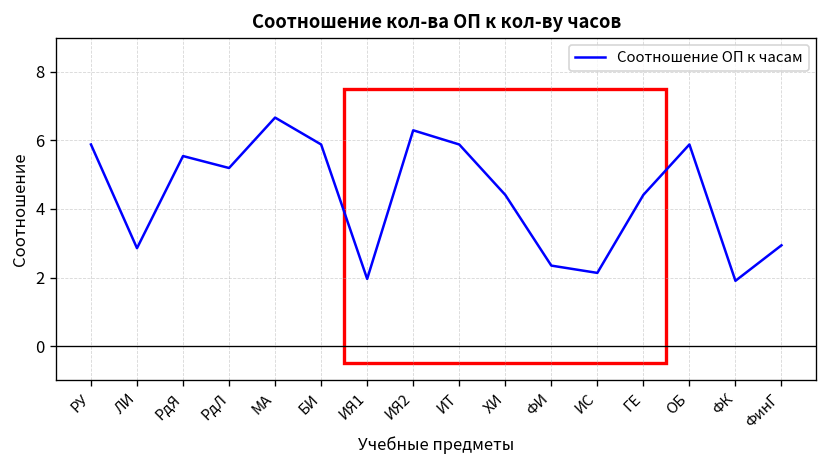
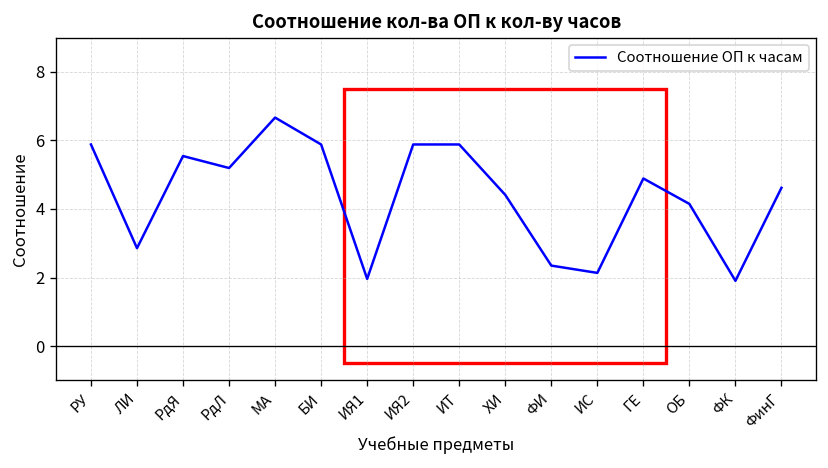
  {
    "РУ": 5.9,
    "ЛИ": 2.9,
    "РдЯ": 5.5,
    "РдЛ": 5.2,
    "МА": 6.7,
    "БИ": 5.9,
    "ИЯ1": 2.0,
-   "ИЯ2": 6.3,
+   "ИЯ2": 5.9,
    "ИТ": 5.9,
    "ХИ": 4.4,
    "ФИ": 2.3,
    "ИС": 2.1,
-   "ГЕ": 4.4,
-   "ОБ": 5.9,
+   "ГЕ": 4.9,
+   "ОБ": 4.1,
    "ФК": 1.9,
-   "ФинГ": 2.9
+   "ФинГ": 4.6
  }
